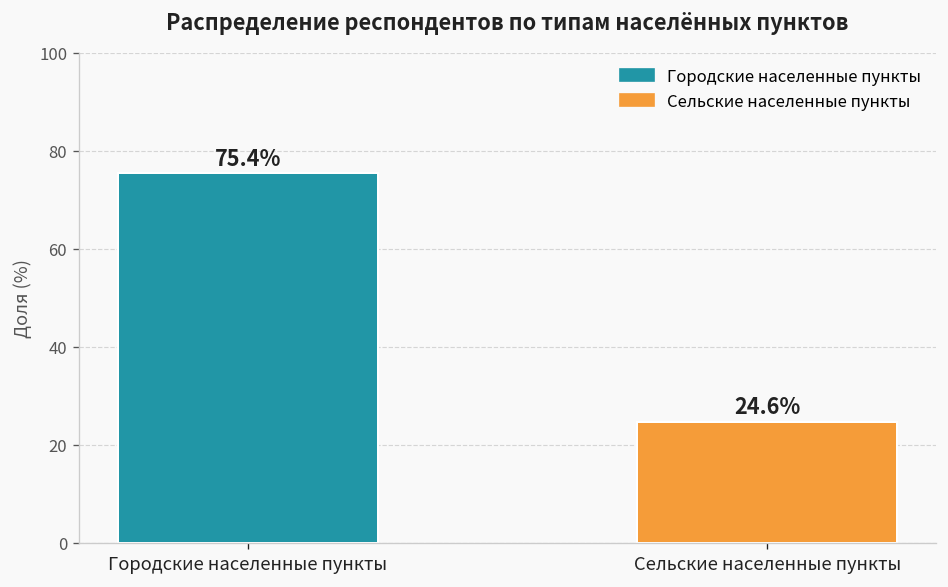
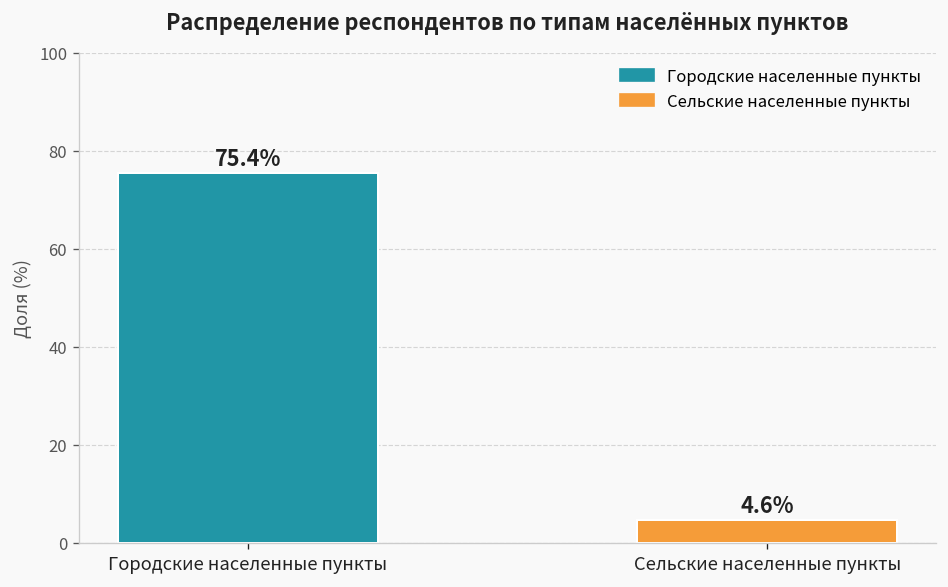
  {
    "Городские населенные пункты": "75.4%",
-   "Сельские населенные пункты": "24.6%"
+   "Сельские населенные пункты": "4.6%"
  }
